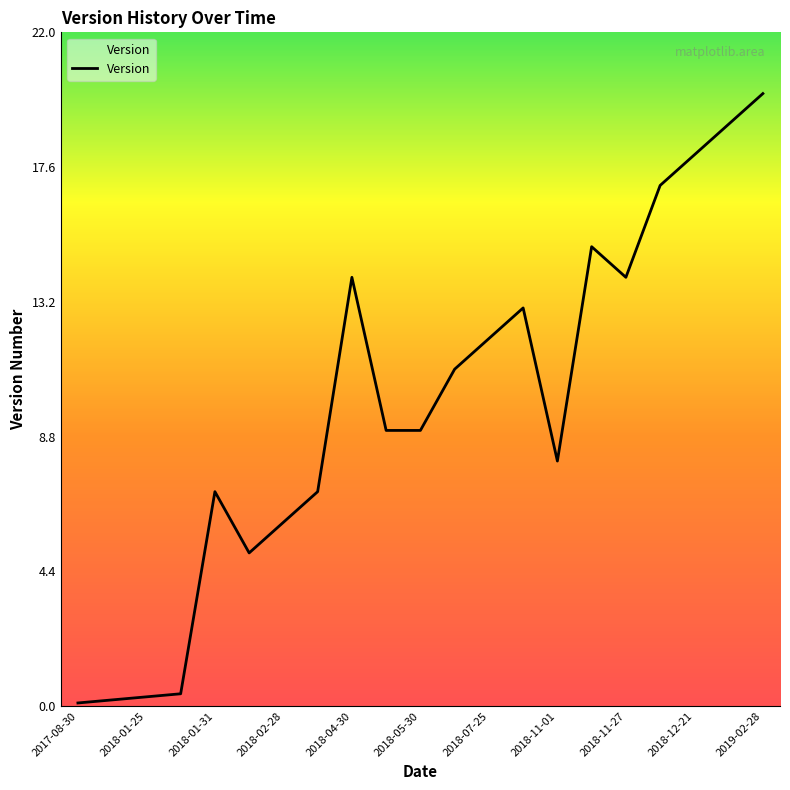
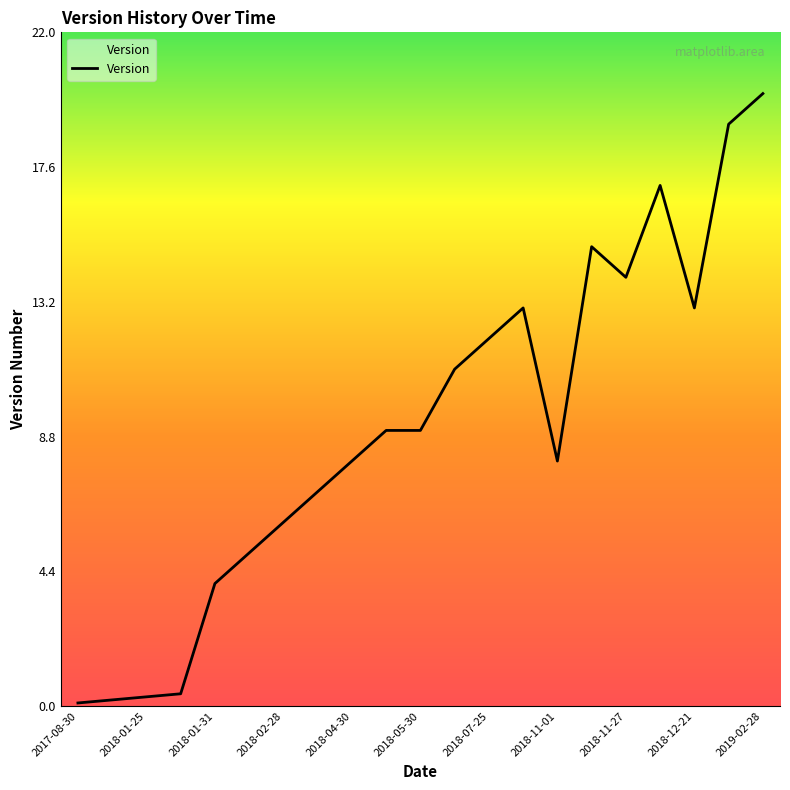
  {
    "2017-08-30": 0.1,
    "2018-01-25": 0.3,
-   "2018-01-31": 7,
-   "2018-04-30": 14,
+   "2018-01-31": 4,
+   "2018-04-30": 8,
    "2018-05-30": 9,
    "2018-07-25": 12,
    "2018-11-01": 8,
    "2018-11-27": 14,
-   "2018-12-21": 18,
+   "2018-12-21": 13,
    "2019-02-28": 20
  }
